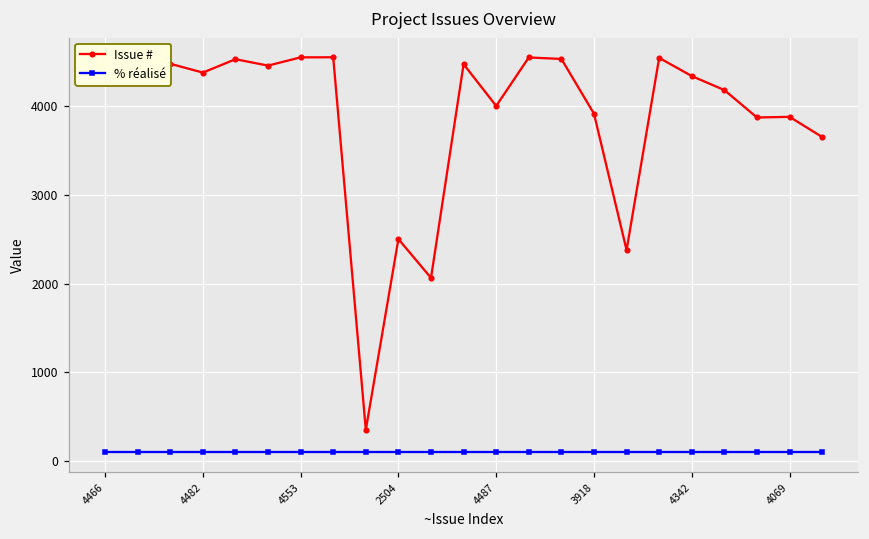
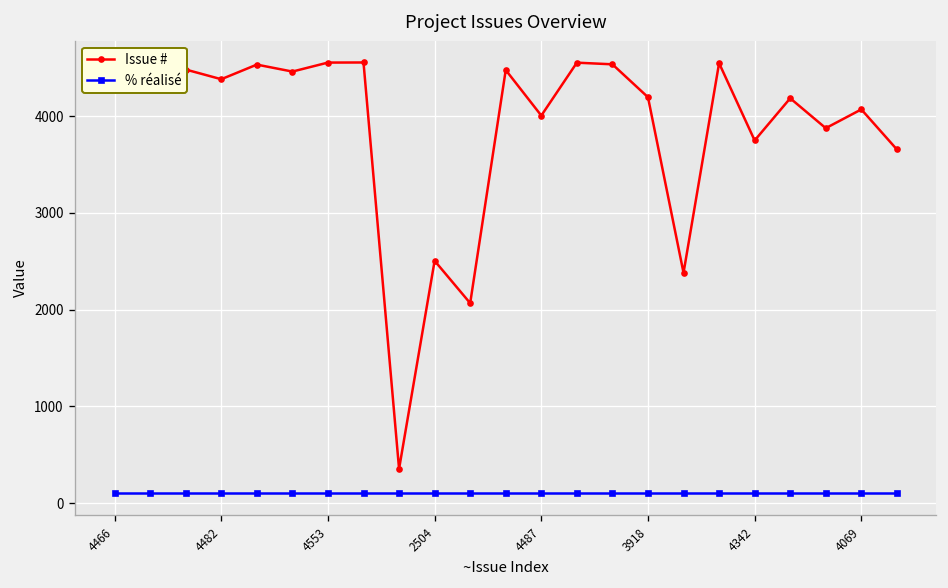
  {
    "Issue #": {
      "4482": 4400,
      "4553": 4600,
      "2504": 2500,
      "4487": 4000,
-     "3918": 3900,
-     "4342": 4300,
-     "4069": 3900
+     "3918": 4200,
+     "4342": 3700,
+     "4069": 4100
    },
    "% réalisé": {
      "4466": 100,
      "4482": 100,
      "4553": 100,
      "2504": 100,
      "4487": 100,
      "3918": 100,
      "4342": 100,
      "4069": 100
    }
  }
